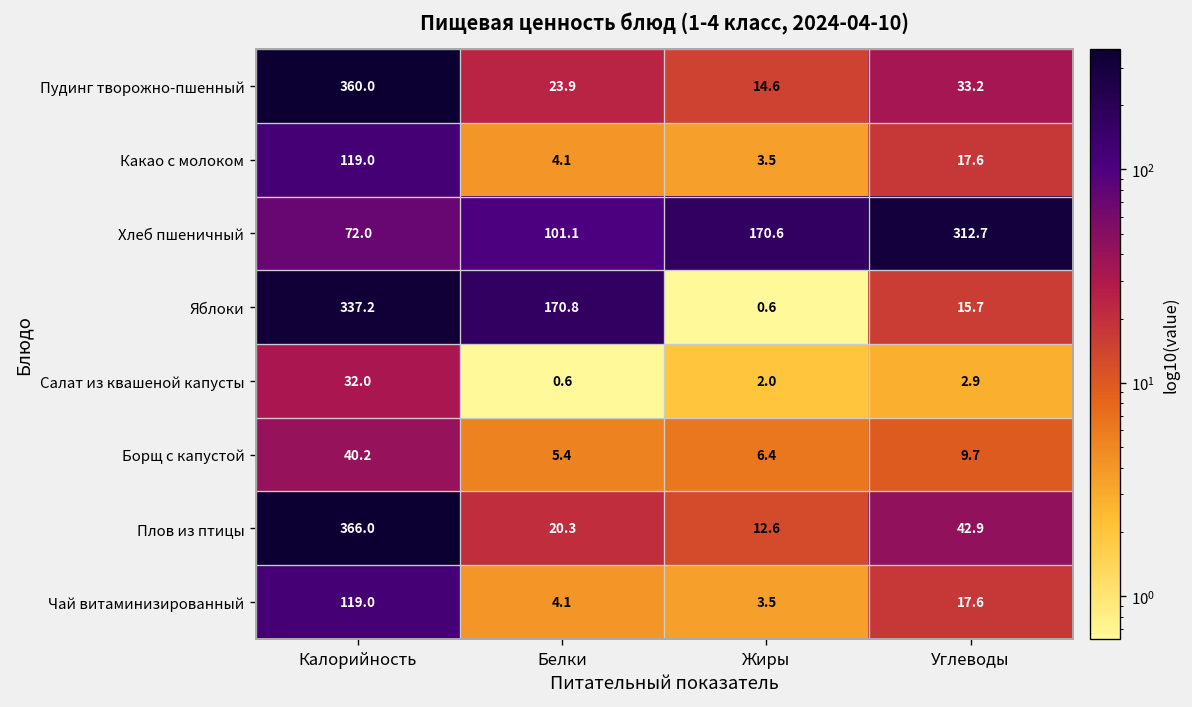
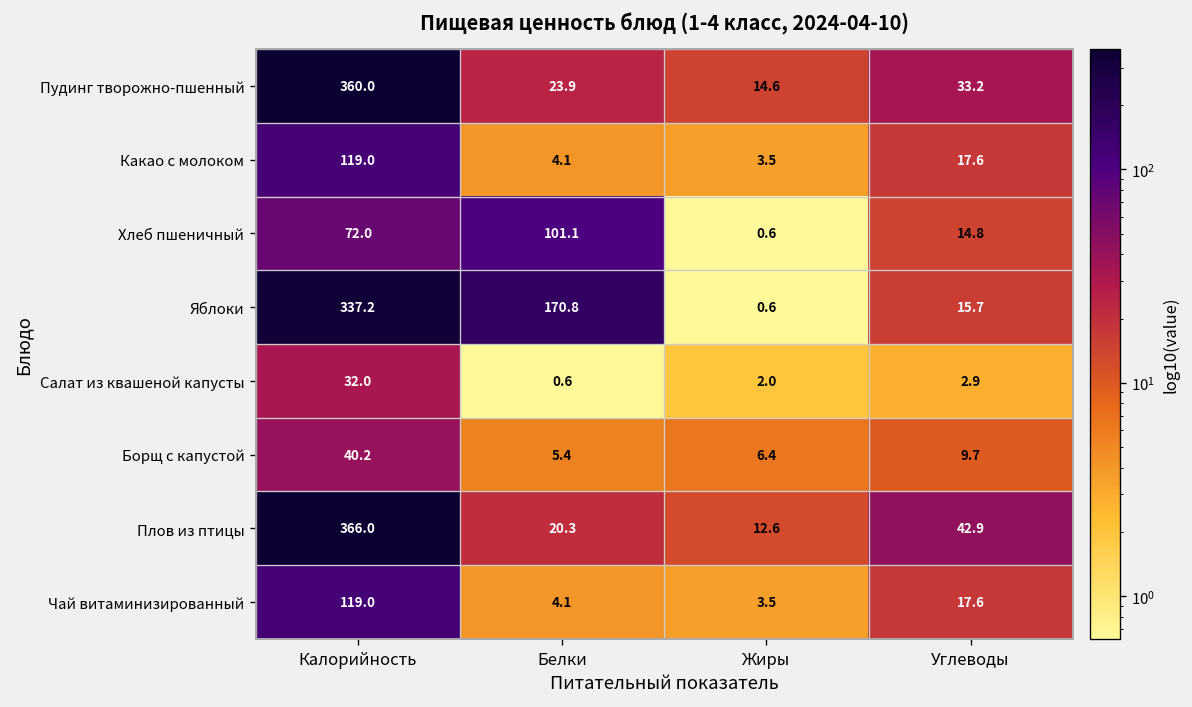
  {
    "Пудинг творожно-пшенный": {
      "Калорийность": 360.0,
      "Белки": 23.9,
      "Жиры": 14.6,
      "Углеводы": 33.2
    },
    "Какао с молоком": {
      "Калорийность": 119.0,
      "Белки": 4.1,
      "Жиры": 3.5,
      "Углеводы": 17.6
    },
    "Хлеб пшеничный": {
      "Калорийность": 72.0,
      "Белки": 101.1,
-     "Жиры": 170.6,
-     "Углеводы": 312.7
+     "Жиры": 0.6,
+     "Углеводы": 14.8
    },
    "Яблоки": {
      "Калорийность": 337.2,
      "Белки": 170.8,
      "Жиры": 0.6,
      "Углеводы": 15.7
    },
    "Салат из квашеной капусты": {
      "Калорийность": 32.0,
      "Белки": 0.6,
      "Жиры": 2.0,
      "Углеводы": 2.9
    },
    "Борщ с капустой": {
      "Калорийность": 40.2,
      "Белки": 5.4,
      "Жиры": 6.4,
      "Углеводы": 9.7
    },
    "Плов из птицы": {
      "Калорийность": 366.0,
      "Белки": 20.3,
      "Жиры": 12.6,
      "Углеводы": 42.9
    },
    "Чай витаминизированный": {
      "Калорийность": 119.0,
      "Белки": 4.1,
      "Жиры": 3.5,
      "Углеводы": 17.6
    }
  }
